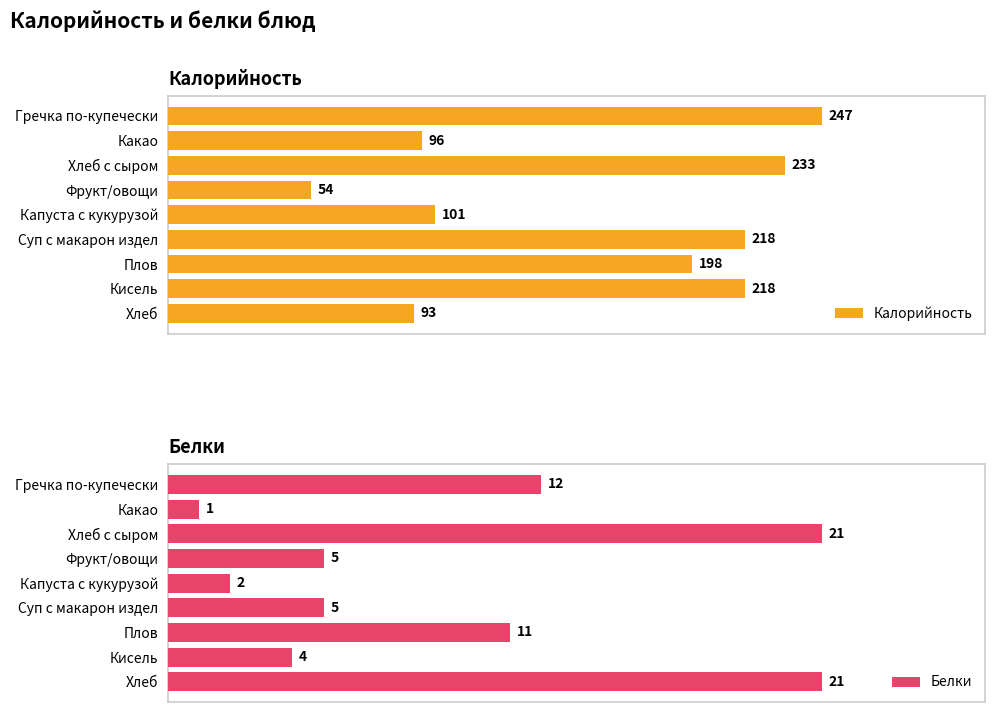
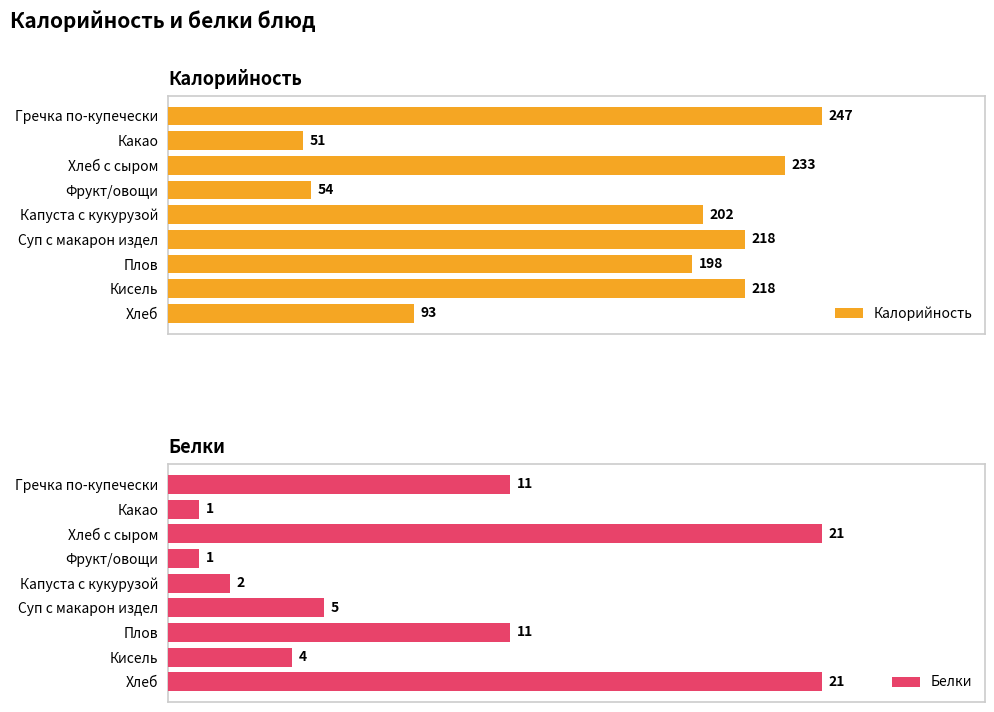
  {
    "Калорийность": {
      "Гречка по-купечески": 247,
-     "Какао": 96,
+     "Какао": 51,
      "Хлеб с сыром": 233,
      "Фрукт/овощи": 54,
-     "Капуста с кукурузой": 101,
+     "Капуста с кукурузой": 202,
      "Суп с макарон издел": 218,
      "Плов": 198,
      "Кисель": 218,
      "Хлеб": 93
    },
    "Белки": {
-     "Гречка по-купечески": 12,
+     "Гречка по-купечески": 11,
      "Какао": 1,
      "Хлеб с сыром": 21,
-     "Фрукт/овощи": 5,
+     "Фрукт/овощи": 1,
      "Капуста с кукурузой": 2,
      "Суп с макарон издел": 5,
      "Плов": 11,
      "Кисель": 4,
      "Хлеб": 21
    }
  }
